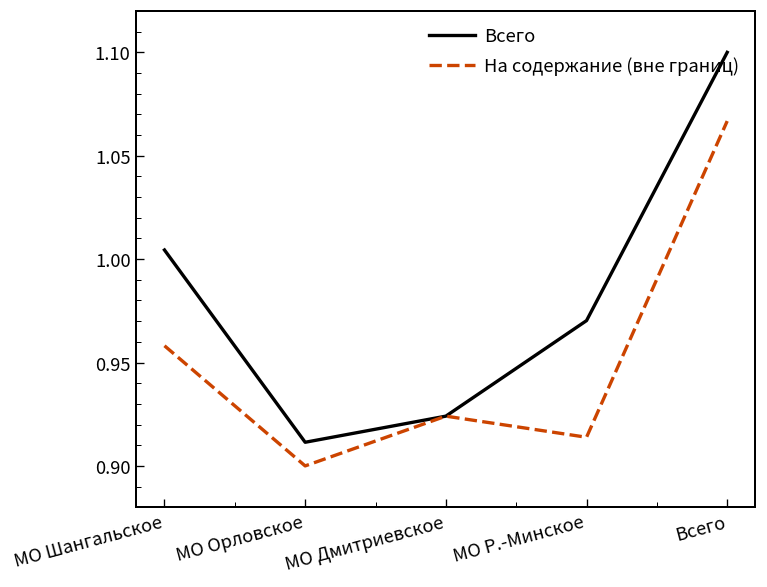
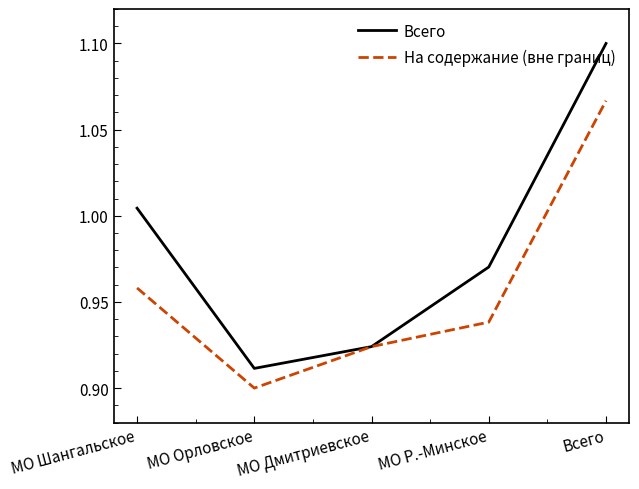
  {
    "Всего": {
      "МО Шангальское": 1.004,
      "МО Орловское": 0.911,
      "МО Р.-Минское": 0.970,
      "Всего": 1.100
    },
    "На содержание (вне границ)": {
      "МО Шангальское": 0.958,
      "МО Орловское": 0.900,
-     "МО Р.-Минское": 0.914,
+     "МО Р.-Минское": 0.938,
      "Всего": 1.067
    }
  }
